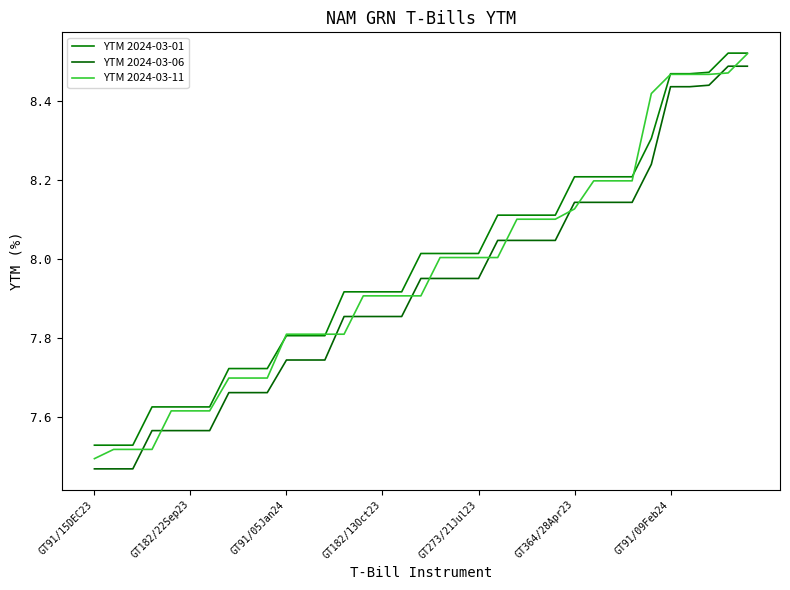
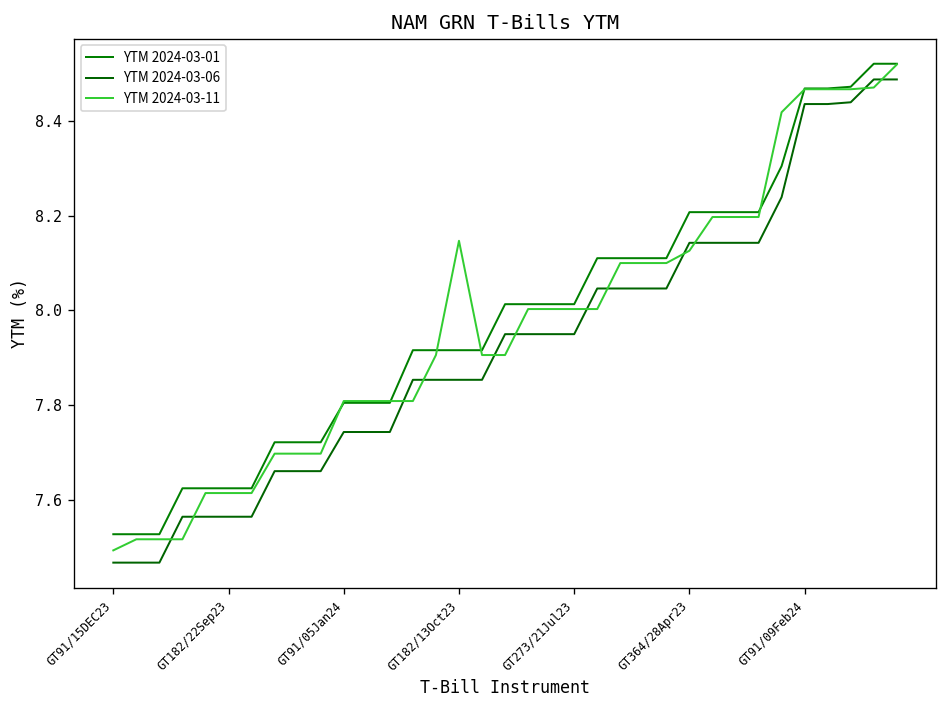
  {
    "YTM 2024-03-11": {
      "GT91/15DEC23": 7.49,
      "GT182/22Sep23": 7.61,
-     "GT182/13Oct23": 7.91,
+     "GT182/13Oct23": 8.15,
      "GT273/21Jul23": 8.00,
      "GT364/28Apr23": 8.13
    }
  }
